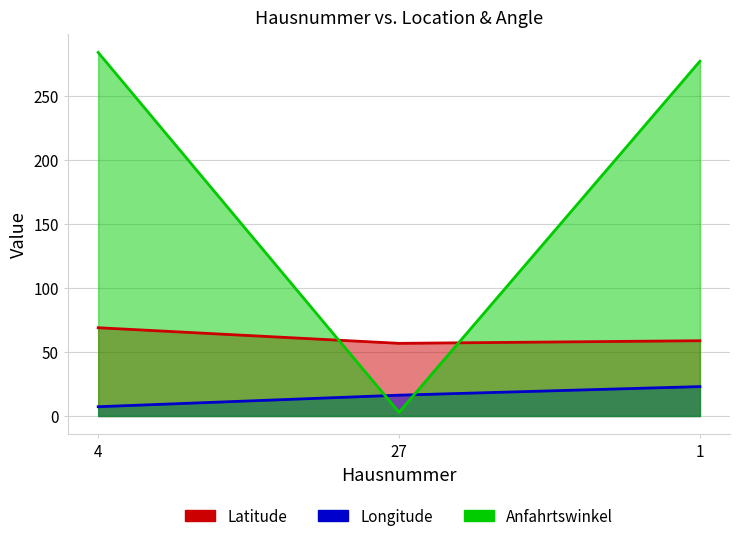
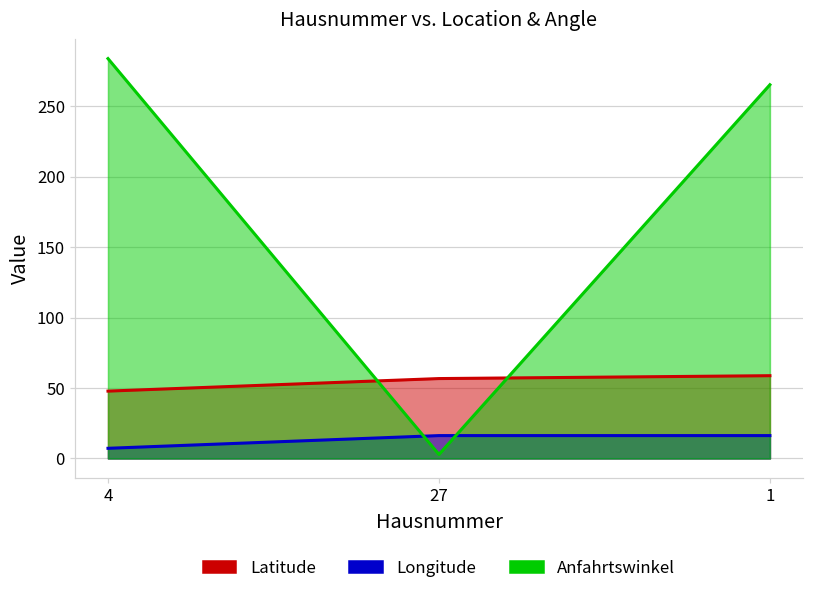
  {
    "Latitude": {
-     "4": 69,
+     "4": 48,
      "27": 57,
      "1": 59
    },
    "Longitude": {
      "4": 7,
      "27": 16,
-     "1": 23
+     "1": 16
    },
    "Anfahrtswinkel": {
      "4": 284,
      "27": 3,
-     "1": 277
+     "1": 265
    }
  }
